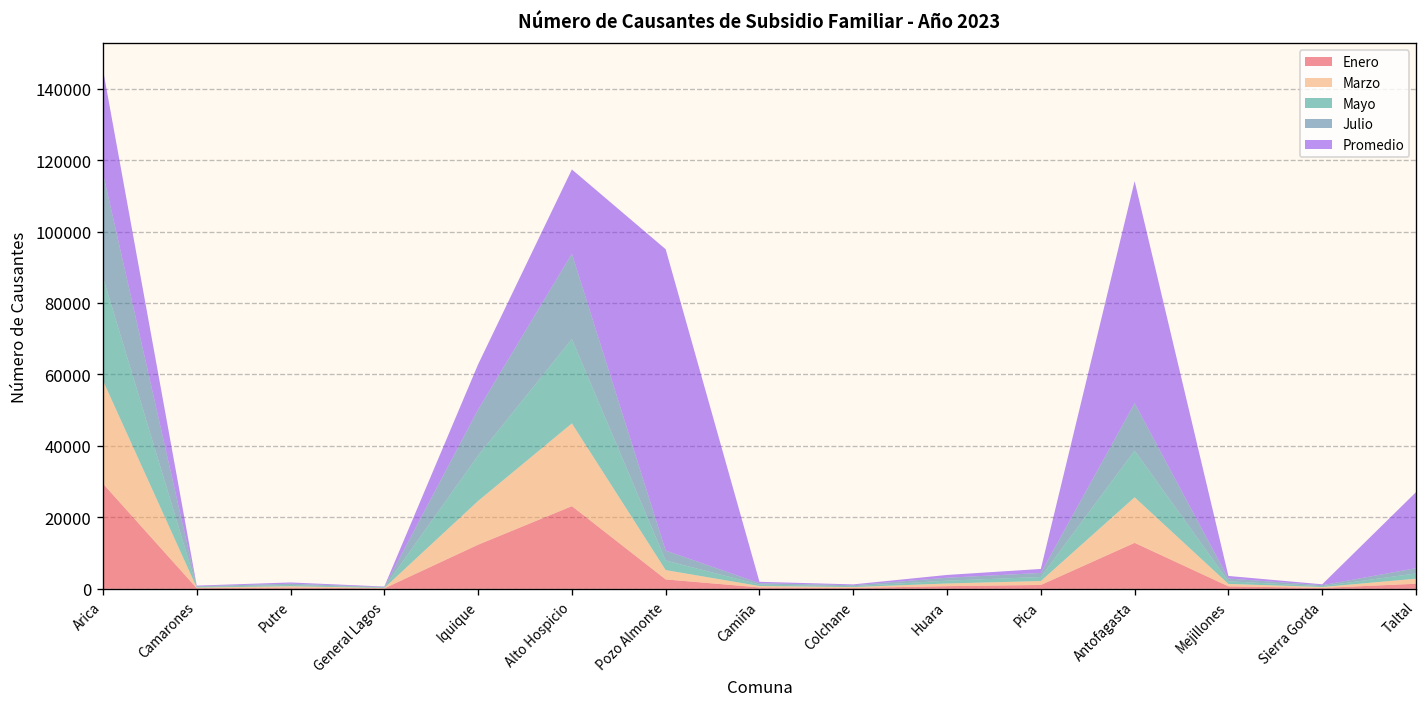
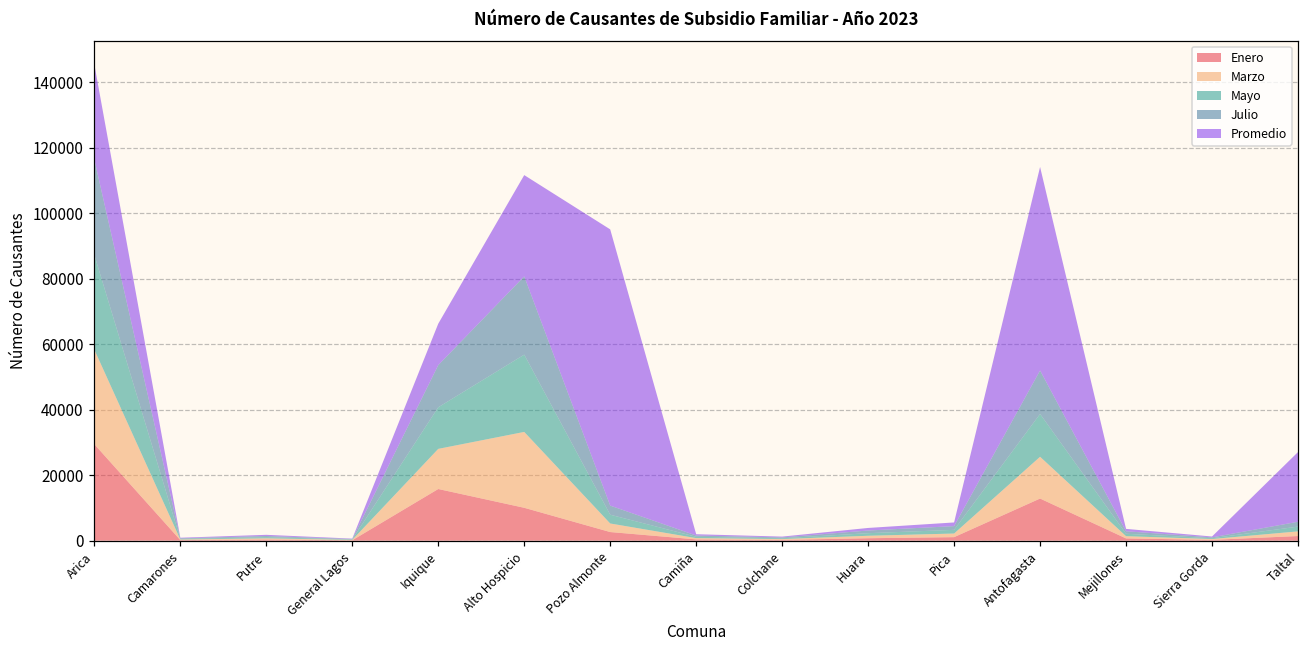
  {
    "Enero": {
      "Arica": 29000,
-     "Iquique": 12000,
-     "Alto Hospicio": 23000,
+     "Iquique": 16000,
+     "Alto Hospicio": 10000,
      "Pozo Almonte": 3000,
      "Pica": 1000,
      "Antofagasta": 13000,
      "Taltal": 1000
    },
    "Marzo": {
      "Arica": 29000,
      "Iquique": 12000,
      "Alto Hospicio": 23000,
      "Pozo Almonte": 3000,
      "Pica": 1000,
      "Antofagasta": 13000,
      "Taltal": 1000
    },
    "Promedio": {
      "Arica": 29000,
      "Iquique": 13000,
-     "Alto Hospicio": 24000,
+     "Alto Hospicio": 31000,
      "Pozo Almonte": 84000,
      "Pica": 1000,
      "Antofagasta": 62000,
      "Taltal": 21000
    }
  }
